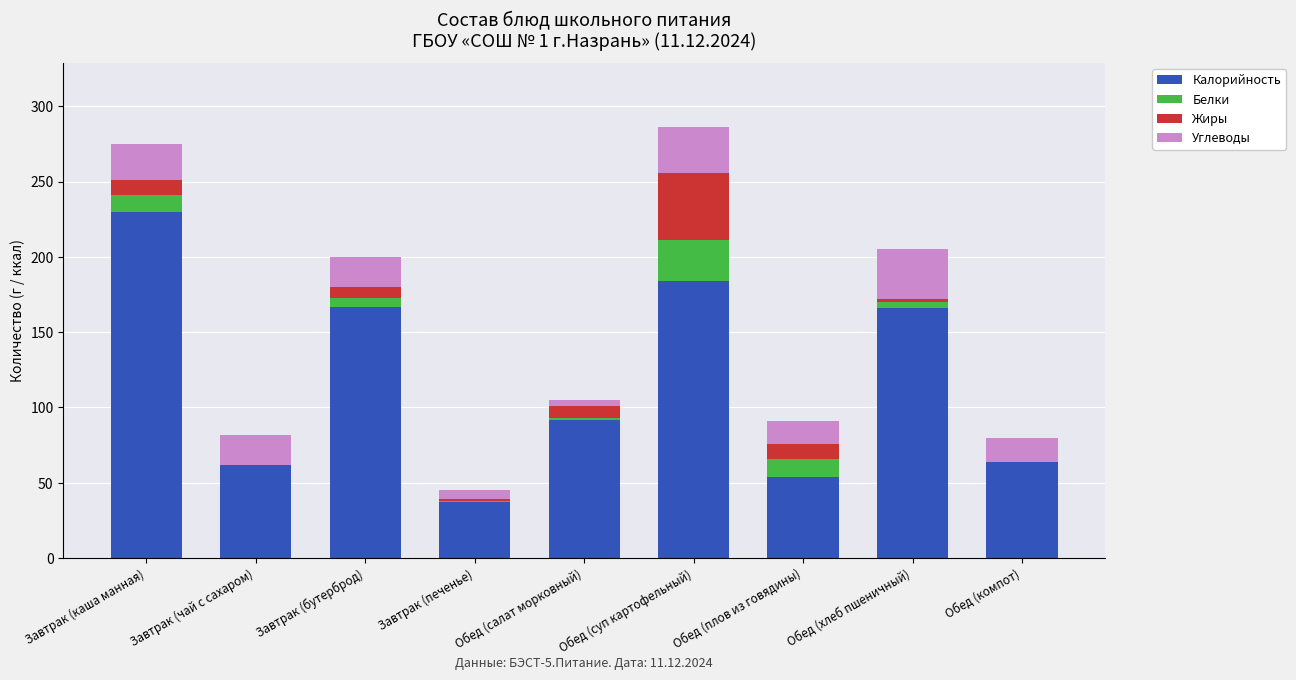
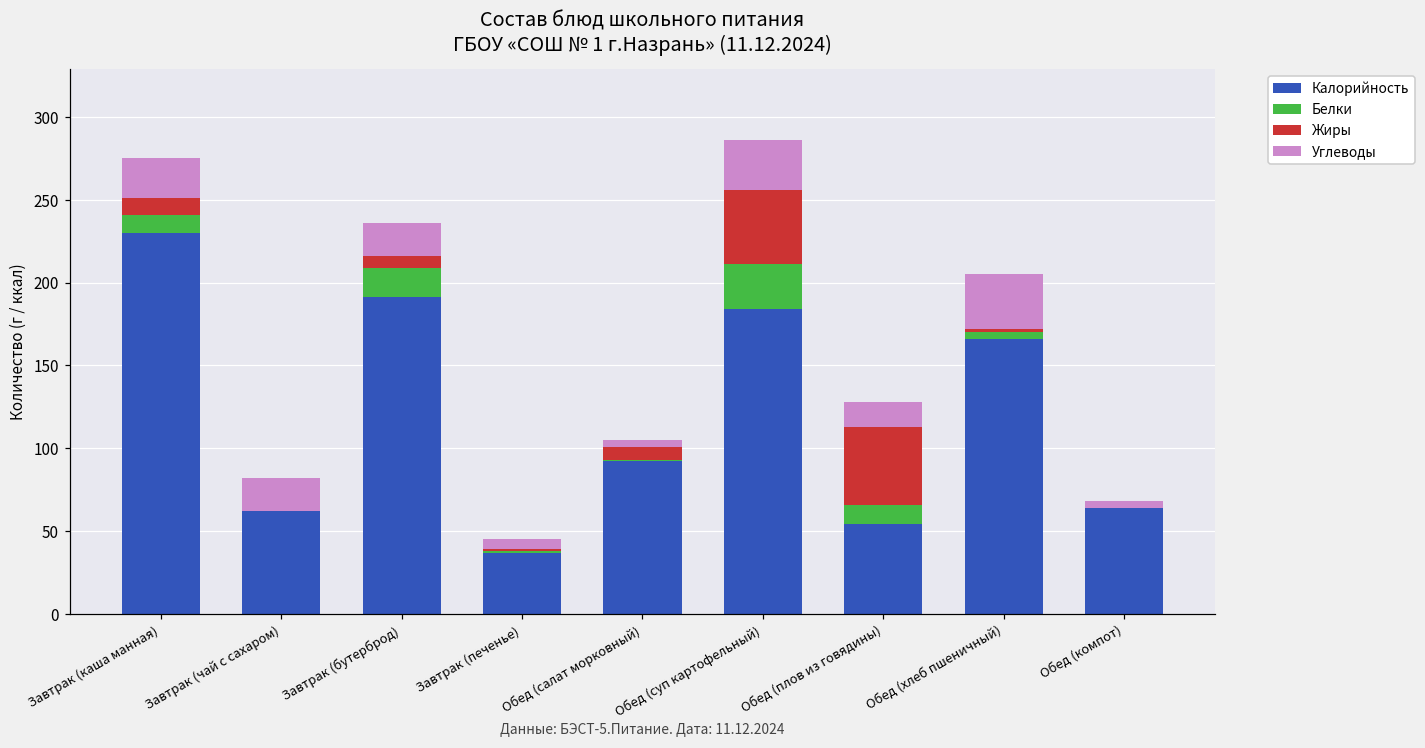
  {
    "Калорийность": {
      "Завтрак (каша манная)": 230,
      "Завтрак (чай с сахаром)": 62,
-     "Завтрак (бутерброд)": 167,
+     "Завтрак (бутерброд)": 191,
      "Завтрак (печенье)": 37,
      "Обед (салат морковный)": 92,
      "Обед (суп картофельный)": 184,
      "Обед (плов из говядины)": 54,
      "Обед (хлеб пшеничный)": 166,
      "Обед (компот)": 64
    },
    "Белки": {
      "Завтрак (каша манная)": 11,
      "Завтрак (чай с сахаром)": 0,
-     "Завтрак (бутерброд)": 6,
+     "Завтрак (бутерброд)": 18,
      "Обед (суп картофельный)": 27,
      "Обед (плов из говядины)": 12,
      "Обед (хлеб пшеничный)": 4,
      "Обед (компот)": 0
    },
    "Жиры": {
      "Завтрак (каша манная)": 10,
      "Завтрак (чай с сахаром)": 0,
      "Завтрак (бутерброд)": 7,
      "Обед (салат морковный)": 8,
      "Обед (суп картофельный)": 45,
-     "Обед (плов из говядины)": 10,
+     "Обед (плов из говядины)": 47,
      "Обед (хлеб пшеничный)": 2,
      "Обед (компот)": 0
    },
    "Углеводы": {
      "Завтрак (каша манная)": 24,
      "Завтрак (чай с сахаром)": 20,
      "Завтрак (бутерброд)": 20,
      "Завтрак (печенье)": 6,
      "Обед (салат морковный)": 4,
      "Обед (суп картофельный)": 30,
      "Обед (плов из говядины)": 15,
      "Обед (хлеб пшеничный)": 33,
-     "Обед (компот)": 16
+     "Обед (компот)": 4
    }
  }
